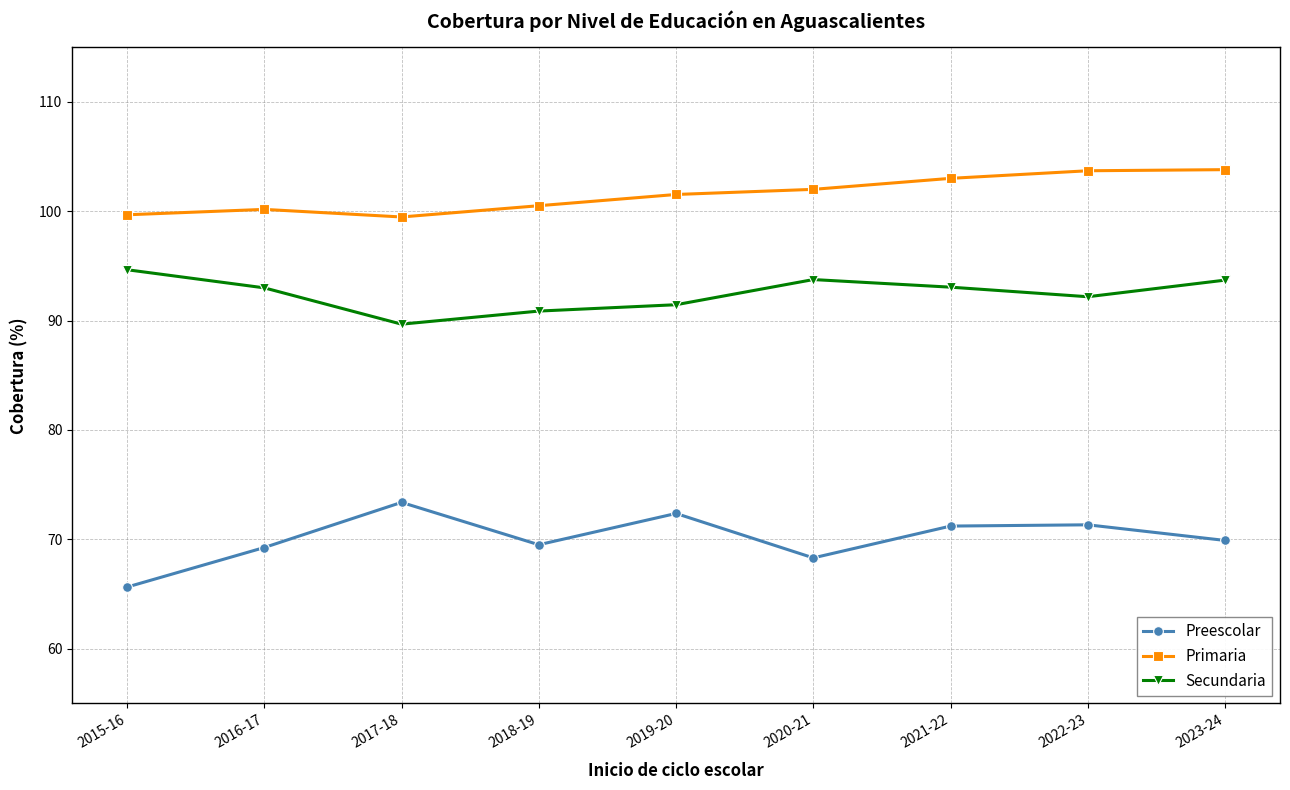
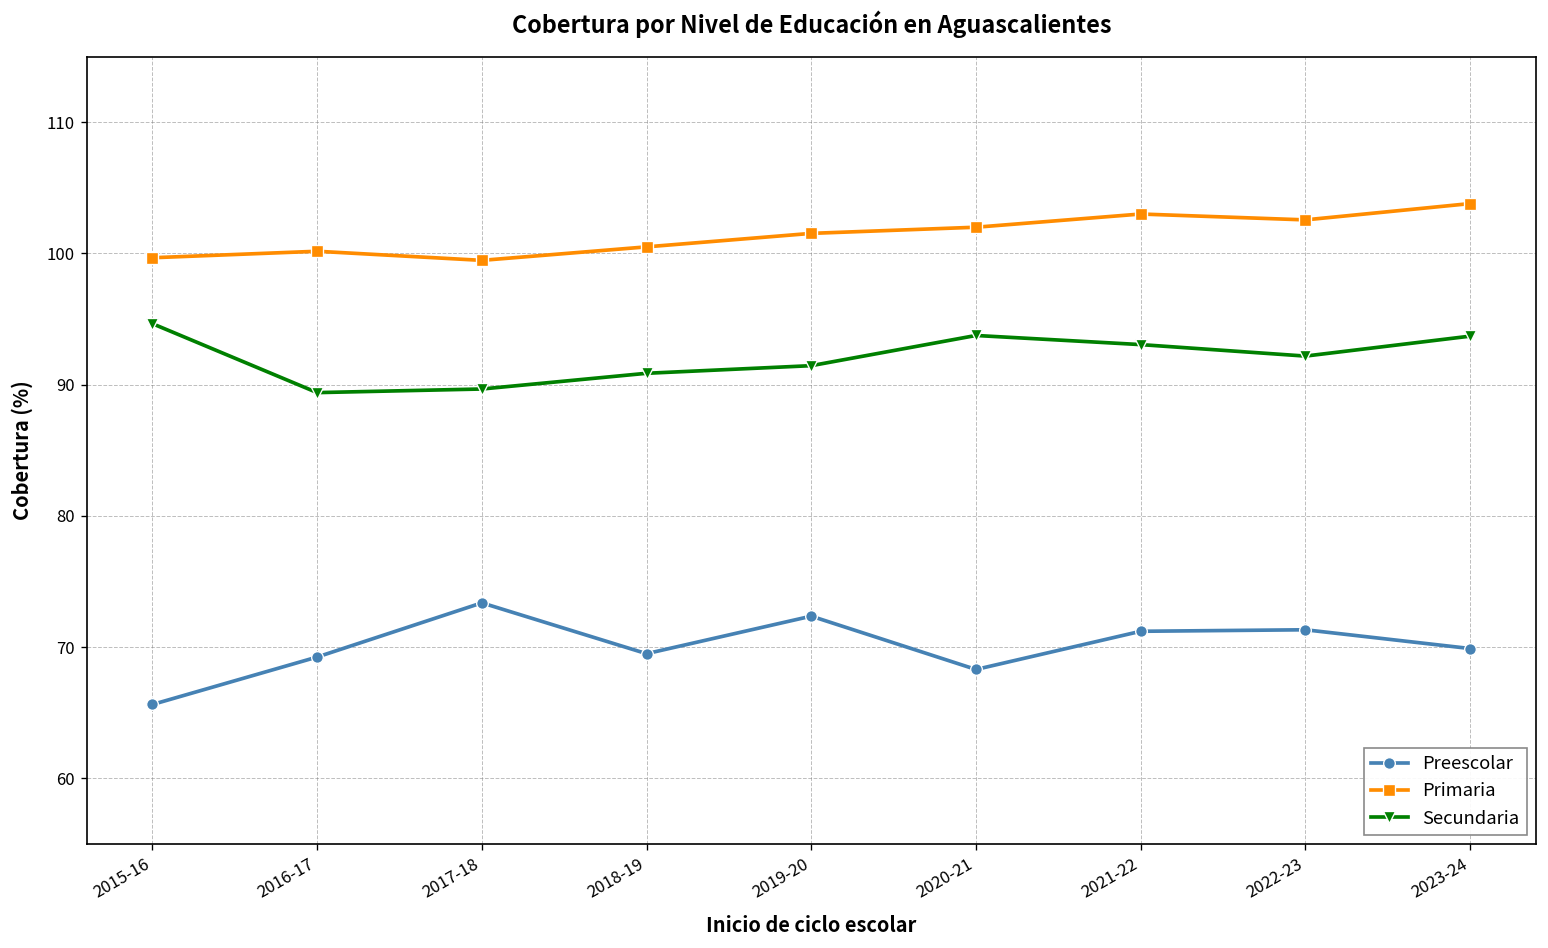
  {
    "Preescolar": {
      "2015-16": 65.6,
      "2016-17": 69.3,
      "2017-18": 73.4,
      "2018-19": 69.5,
      "2019-20": 72.4,
      "2020-21": 68.3,
      "2021-22": 71.2,
      "2022-23": 71.3,
      "2023-24": 69.9
    },
    "Primaria": {
      "2015-16": 99.7,
      "2016-17": 100.2,
      "2017-18": 99.5,
      "2018-19": 100.5,
      "2019-20": 101.5,
      "2020-21": 102.0,
      "2021-22": 103.0,
-     "2022-23": 103.7,
+     "2022-23": 102.6,
      "2023-24": 103.8
    },
    "Secundaria": {
      "2015-16": 94.7,
-     "2016-17": 93.0,
+     "2016-17": 89.4,
      "2017-18": 89.7,
      "2018-19": 90.9,
      "2019-20": 91.5,
      "2020-21": 93.8,
      "2021-22": 93.1,
      "2022-23": 92.2,
      "2023-24": 93.7
    }
  }
